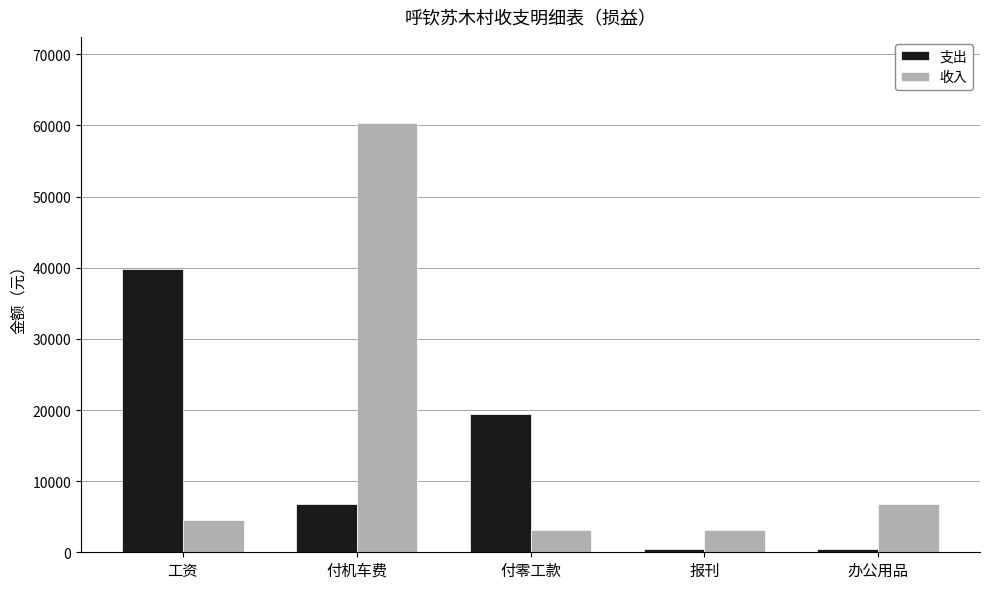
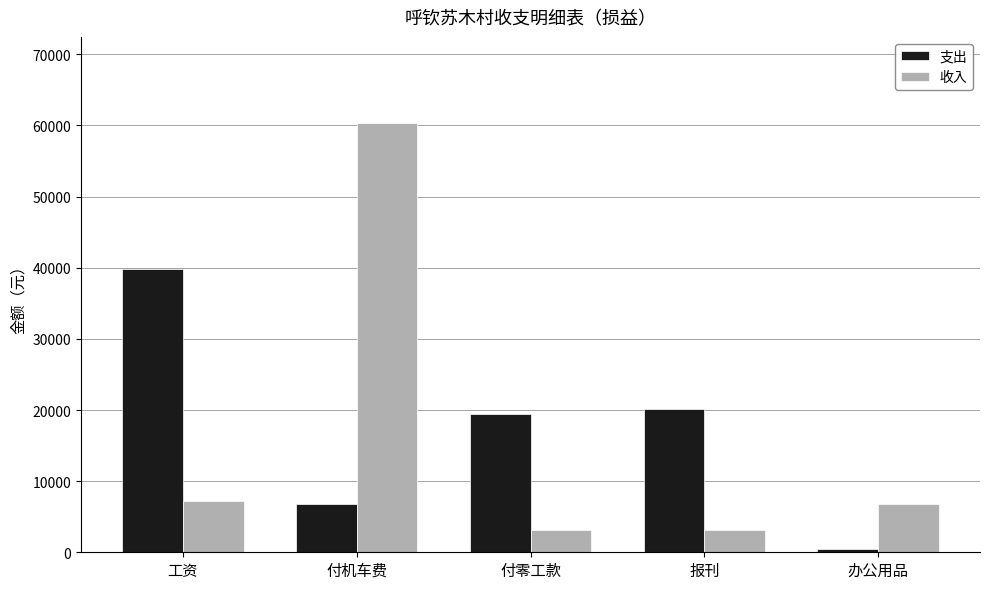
  {
    "支出": {
      "工资": 40000,
      "付机车费": 7000,
      "付零工款": 19000,
-     "报刊": 0,
+     "报刊": 20000,
      "办公用品": 0
    },
    "收入": {
-     "工资": 5000,
+     "工资": 7000,
      "付机车费": 60000,
      "付零工款": 3000,
      "报刊": 3000,
      "办公用品": 7000
    }
  }
